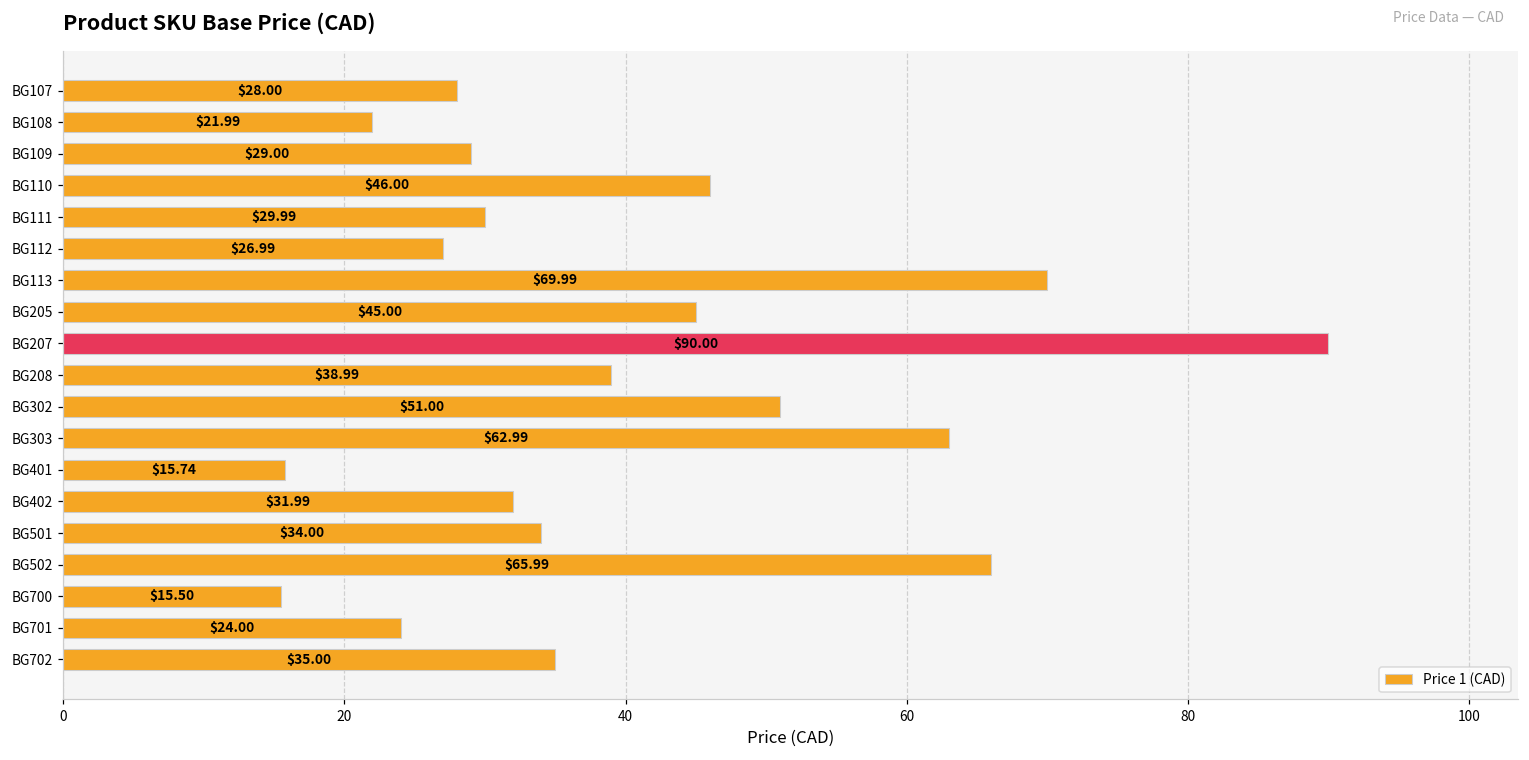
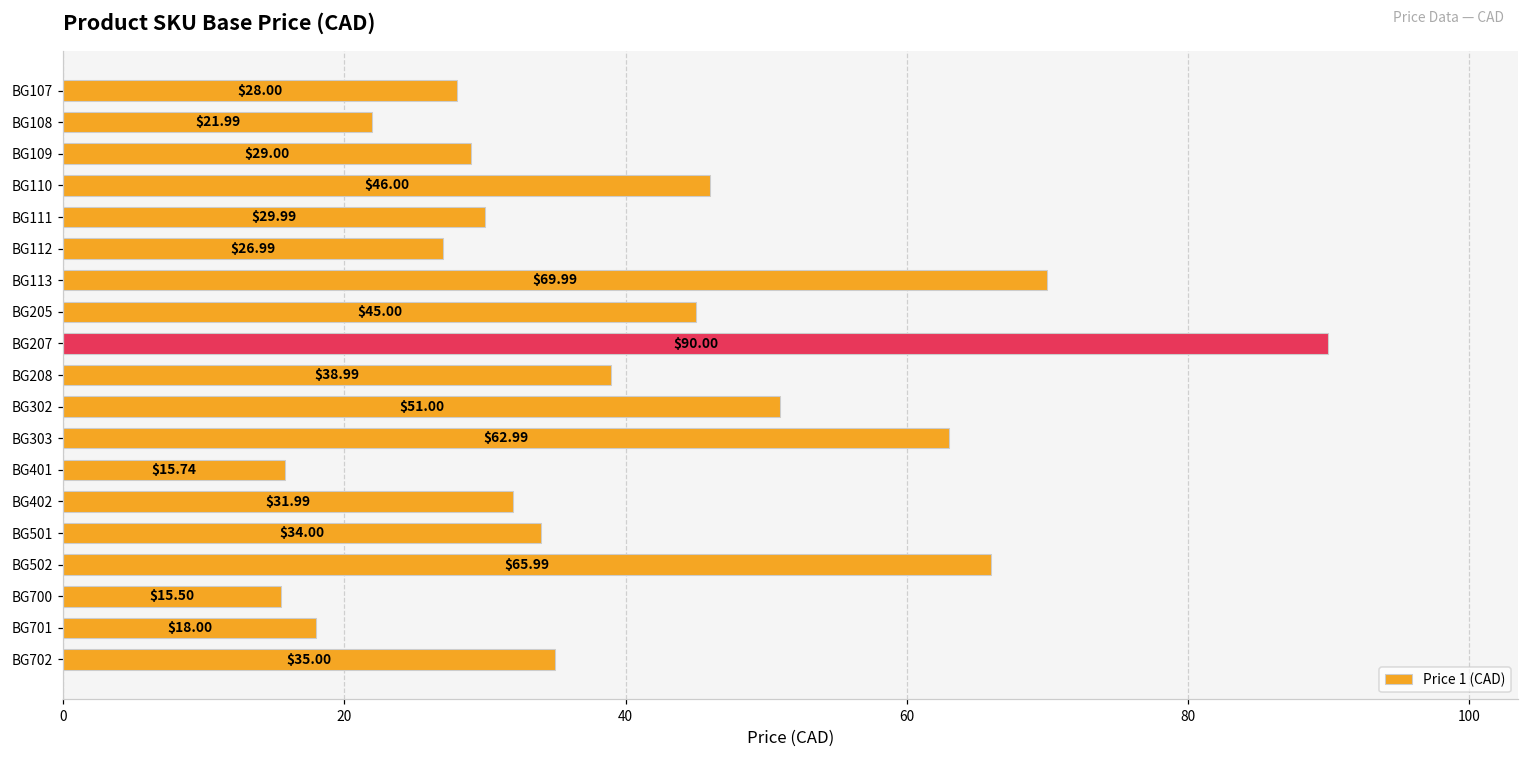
  {
    "BG107": "$28.00",
    "BG108": "$21.99",
    "BG109": "$29.00",
    "BG110": "$46.00",
    "BG111": "$29.99",
    "BG112": "$26.99",
    "BG113": "$69.99",
    "BG205": "$45.00",
    "BG207": "$90.00",
    "BG208": "$38.99",
    "BG302": "$51.00",
    "BG303": "$62.99",
    "BG401": "$15.74",
    "BG402": "$31.99",
    "BG501": "$34.00",
    "BG502": "$65.99",
    "BG700": "$15.50",
-   "BG701": "$24.00",
+   "BG701": "$18.00",
    "BG702": "$35.00"
  }
